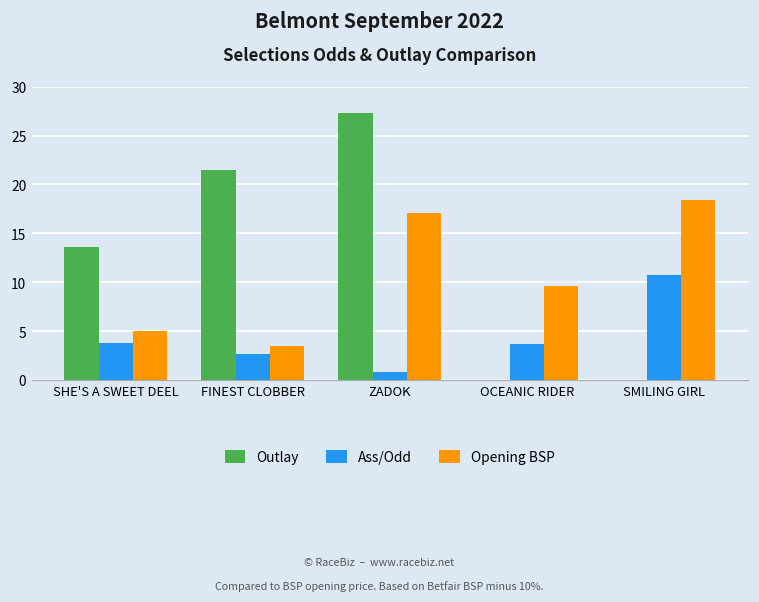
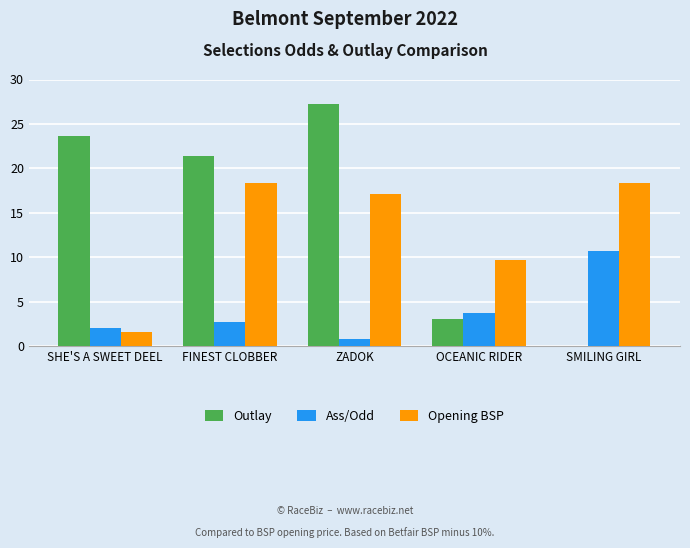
  {
    "Outlay": {
-     "SHE'S A SWEET DEEL": 14,
+     "SHE'S A SWEET DEEL": 24,
      "FINEST CLOBBER": 21,
      "ZADOK": 27,
-     "OCEANIC RIDER": 0,
+     "OCEANIC RIDER": 3,
      "SMILING GIRL": 0
    },
    "Ass/Odd": {
-     "SHE'S A SWEET DEEL": 4,
+     "SHE'S A SWEET DEEL": 2,
      "FINEST CLOBBER": 3,
      "ZADOK": 1,
      "OCEANIC RIDER": 4,
      "SMILING GIRL": 11
    },
    "Opening BSP": {
-     "SHE'S A SWEET DEEL": 5,
-     "FINEST CLOBBER": 3,
+     "SHE'S A SWEET DEEL": 2,
+     "FINEST CLOBBER": 18,
      "ZADOK": 17,
      "OCEANIC RIDER": 10,
      "SMILING GIRL": 18
    }
  }
